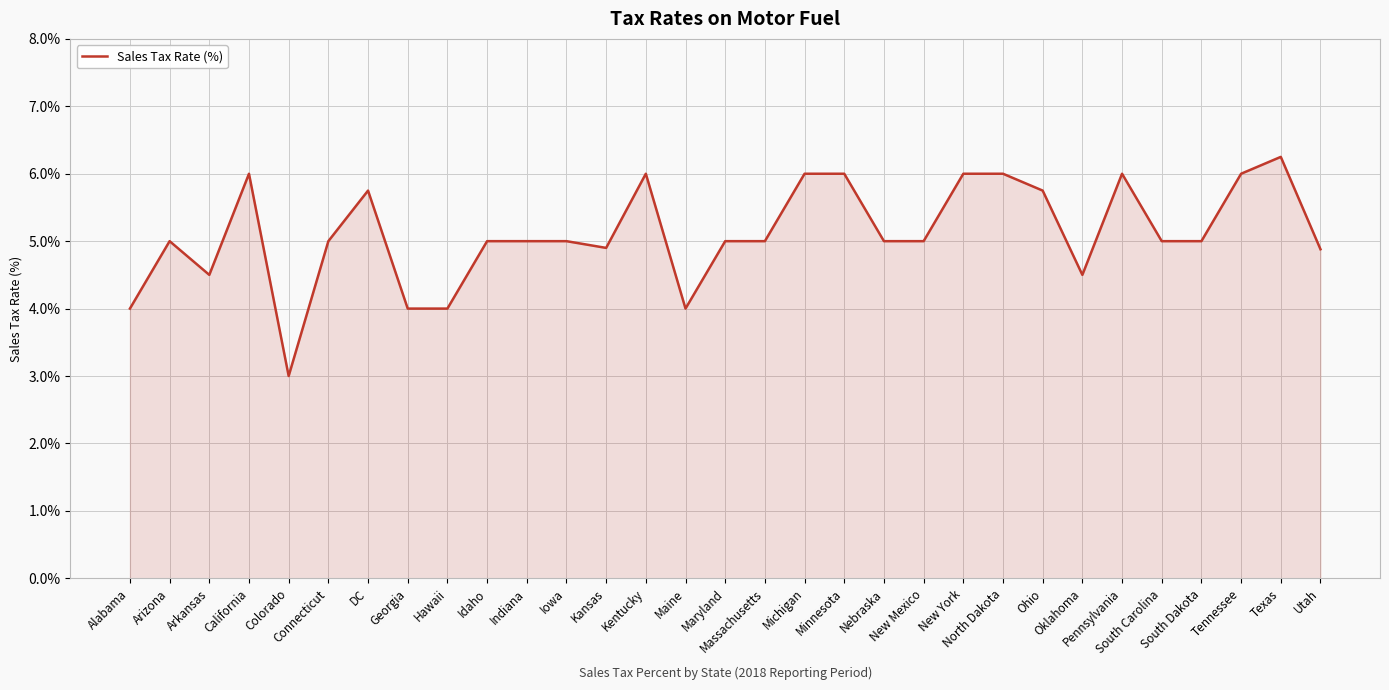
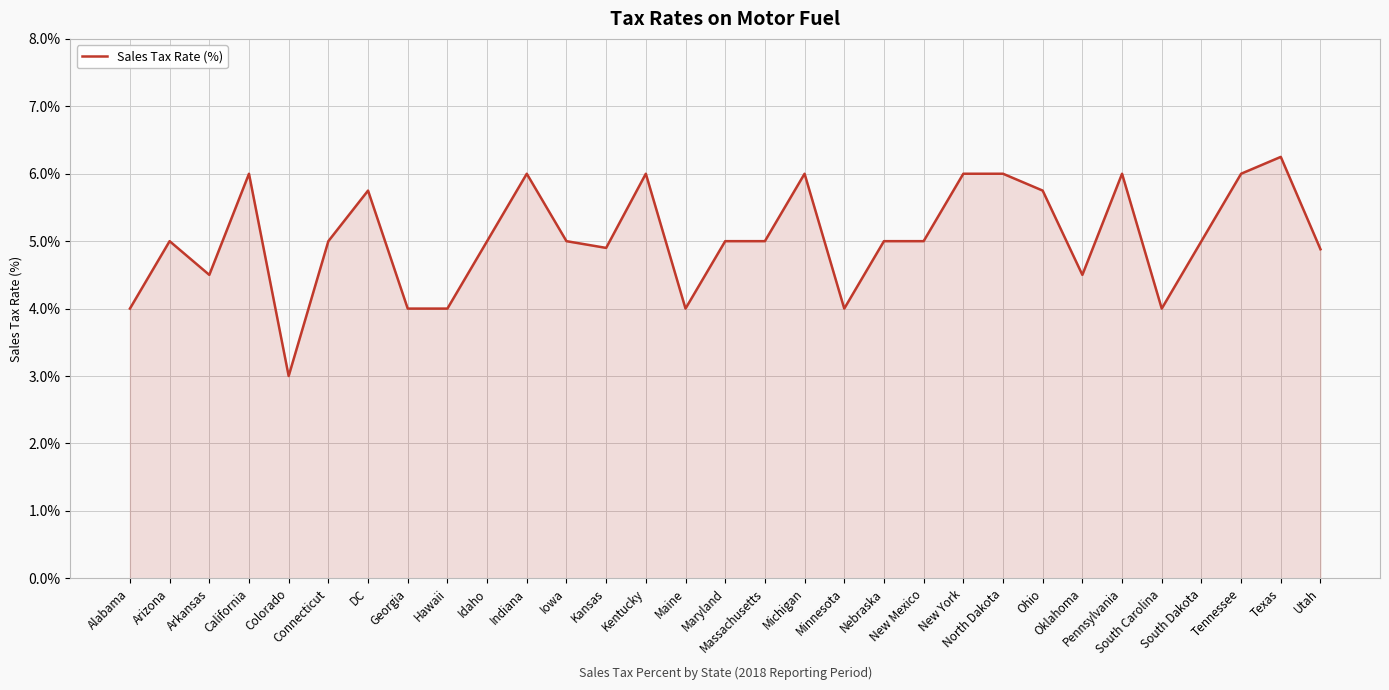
  {
    "Alabama": "4%",
    "Arizona": "5%",
    "Arkansas": "4.5%",
    "California": "6%",
    "Colorado": "3%",
    "Connecticut": "5%",
    "DC": "5.8%",
    "Georgia": "4%",
    "Hawaii": "4%",
    "Idaho": "5%",
-   "Indiana": "5%",
+   "Indiana": "6%",
    "Iowa": "5%",
    "Kansas": "4.9%",
    "Kentucky": "6%",
    "Maine": "4%",
    "Maryland": "5%",
    "Massachusetts": "5%",
    "Michigan": "6%",
-   "Minnesota": "6%",
+   "Minnesota": "4%",
    "Nebraska": "5%",
    "New Mexico": "5%",
    "New York": "6%",
    "North Dakota": "6%",
    "Ohio": "5.8%",
    "Oklahoma": "4.5%",
    "Pennsylvania": "6%",
-   "South Carolina": "5%",
+   "South Carolina": "4%",
    "South Dakota": "5%",
    "Tennessee": "6%",
    "Texas": "6.3%",
    "Utah": "4.9%"
  }
